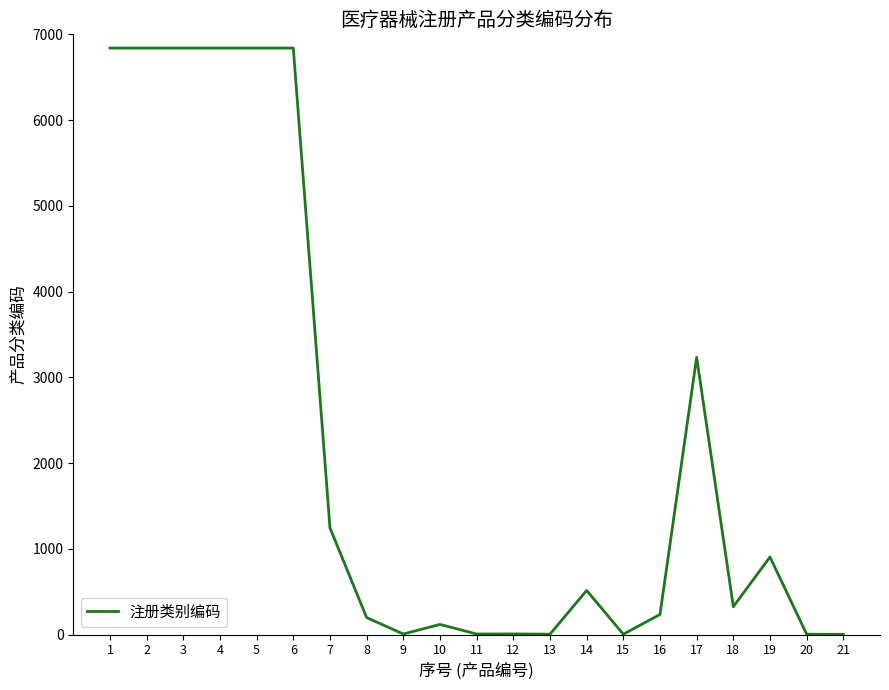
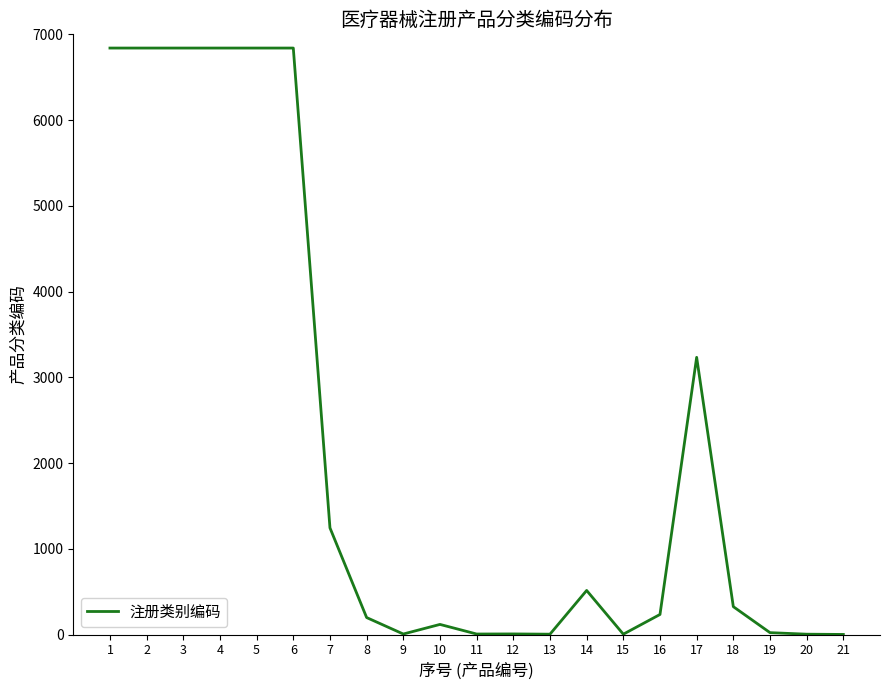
  {
    "1": 6800,
    "2": 6800,
    "3": 6800,
    "4": 6800,
    "5": 6800,
    "6": 6800,
    "7": 1200,
    "8": 200,
    "9": 0,
    "10": 100,
    "11": 0,
    "12": 0,
    "13": 0,
    "14": 500,
    "15": 0,
    "16": 200,
    "17": 3200,
    "18": 300,
-   "19": 900,
+   "19": 0,
    "20": 0,
    "21": 0
  }
